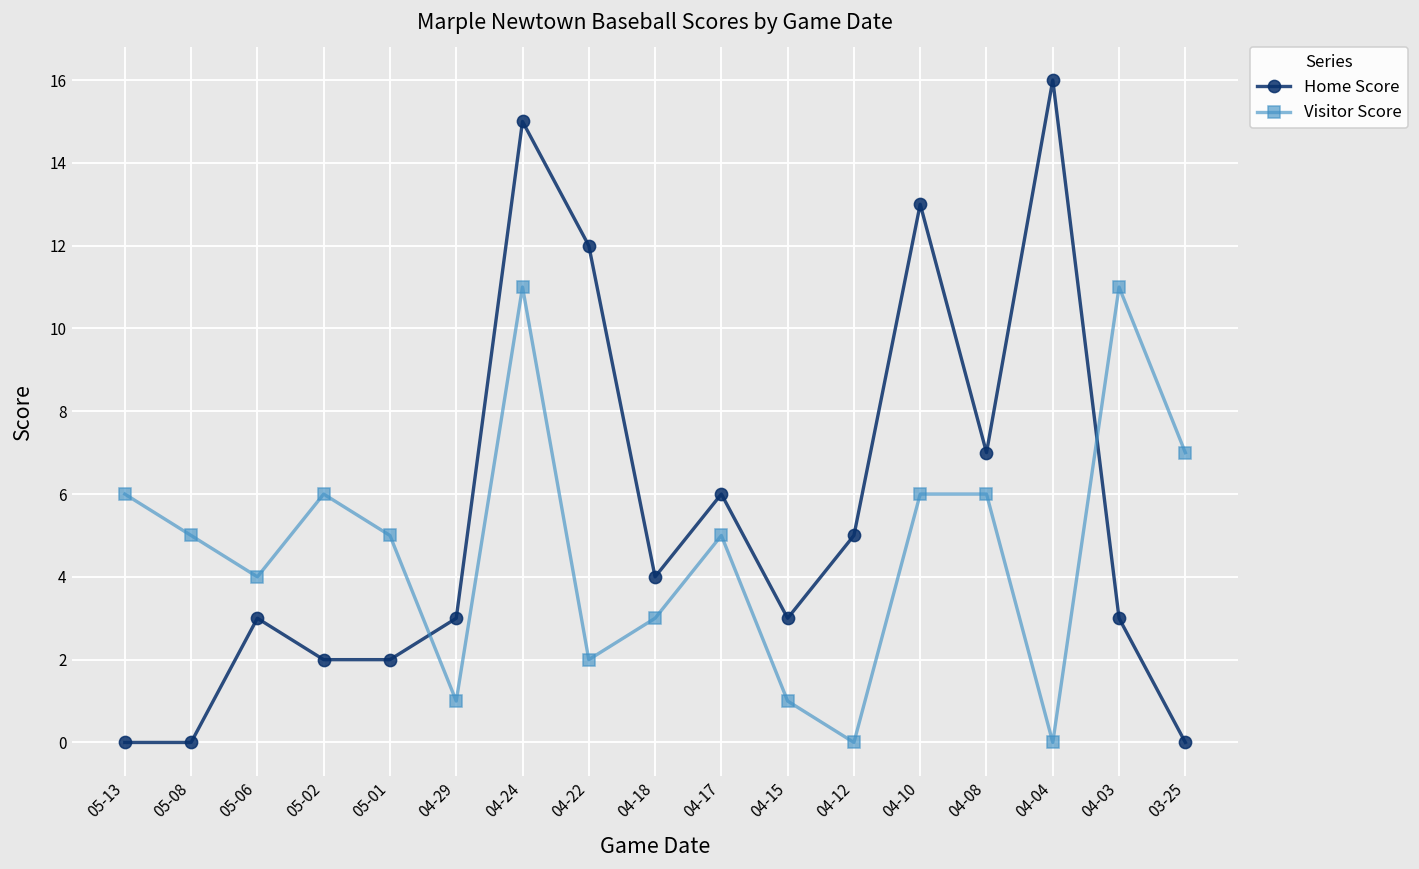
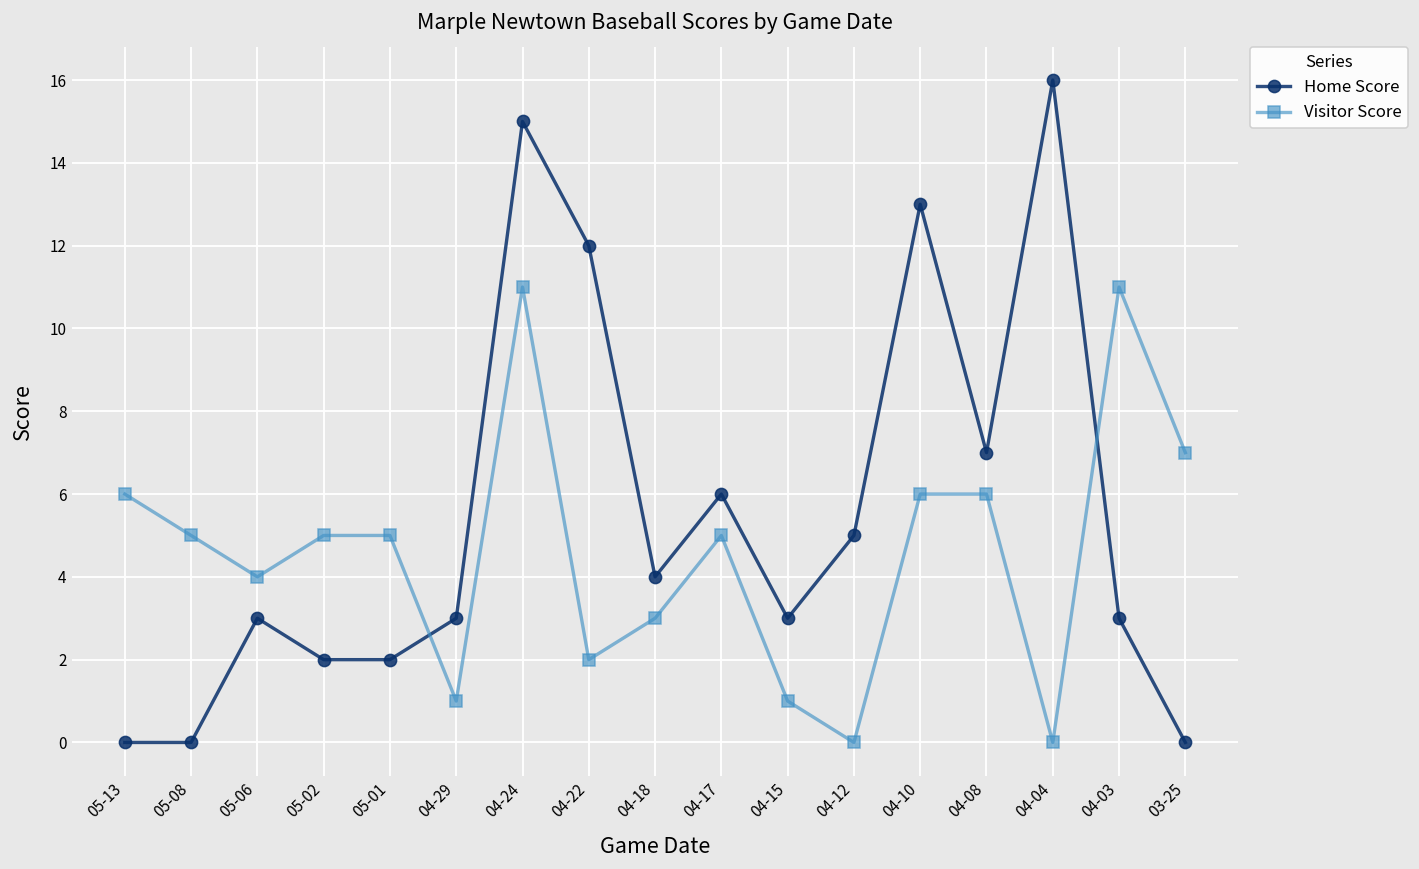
  {
    "Home Score": {
      "05-13": 0,
      "05-08": 0,
      "05-06": 3,
      "05-02": 2,
      "05-01": 2,
      "04-29": 3,
      "04-24": 15,
      "04-22": 12,
      "04-18": 4,
      "04-17": 6,
      "04-15": 3,
      "04-12": 5,
      "04-10": 13,
      "04-08": 7,
      "04-04": 16,
      "04-03": 3,
      "03-25": 0
    },
    "Visitor Score": {
      "05-13": 6,
      "05-08": 5,
      "05-06": 4,
-     "05-02": 6,
+     "05-02": 5,
      "05-01": 5,
      "04-29": 1,
      "04-24": 11,
      "04-22": 2,
      "04-18": 3,
      "04-17": 5,
      "04-15": 1,
      "04-12": 0,
      "04-10": 6,
      "04-08": 6,
      "04-04": 0,
      "04-03": 11,
      "03-25": 7
    }
  }
